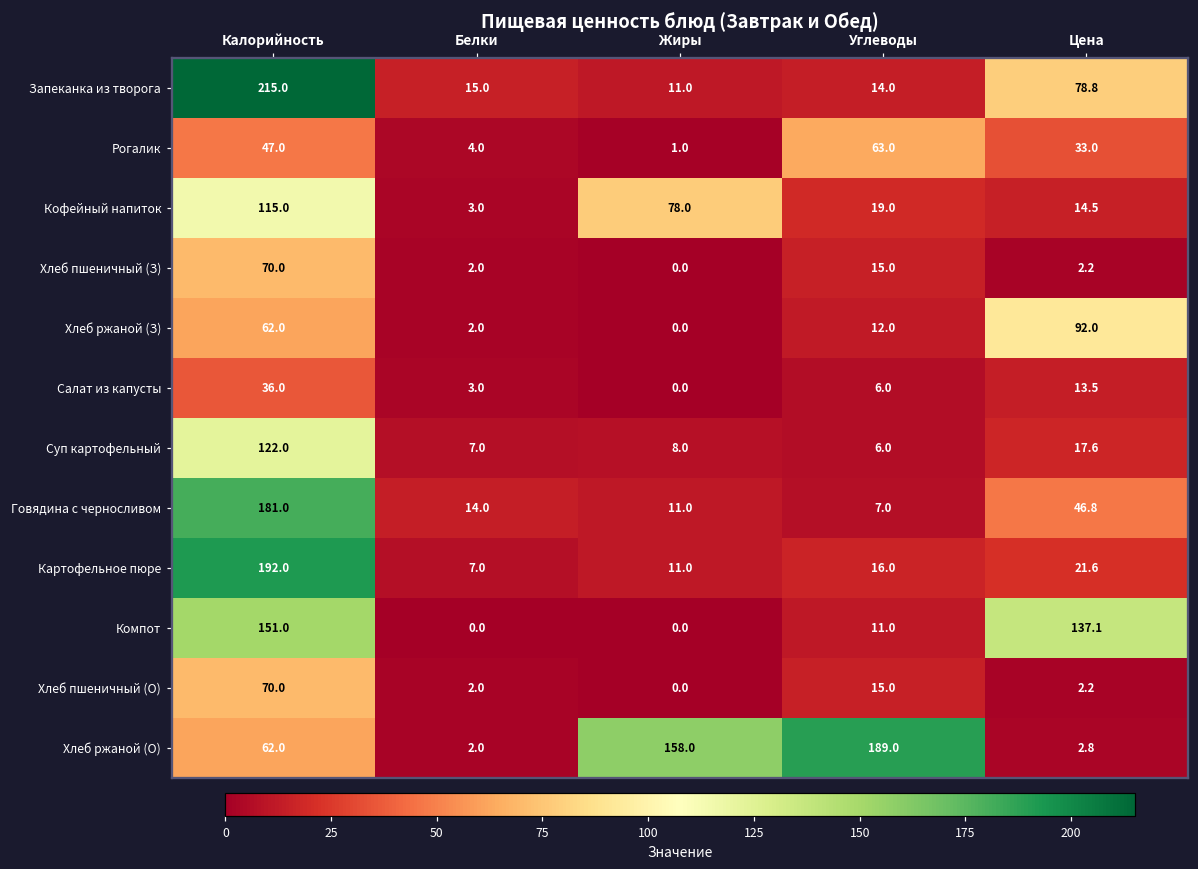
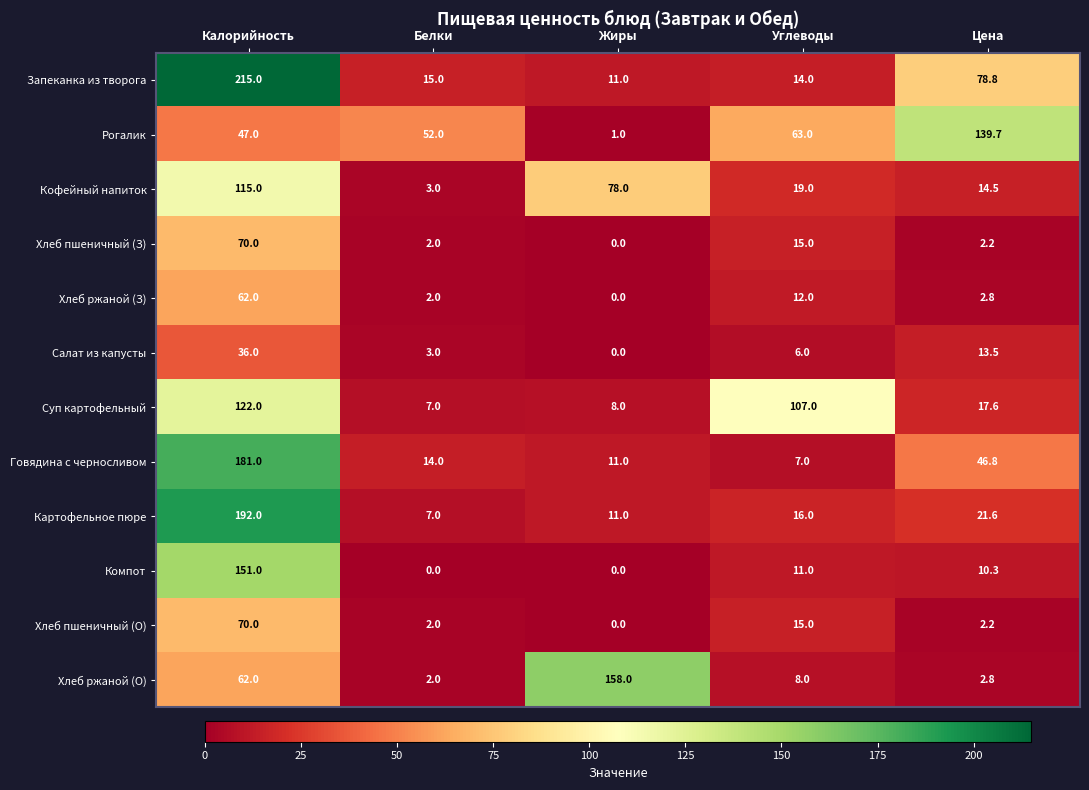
  {
    "Запеканка из творога": {
      "Калорийность": 215.0,
      "Белки": 15.0,
      "Жиры": 11.0,
      "Углеводы": 14.0,
      "Цена": 78.8
    },
    "Рогалик": {
      "Калорийность": 47.0,
-     "Белки": 4.0,
+     "Белки": 52.0,
      "Жиры": 1.0,
      "Углеводы": 63.0,
-     "Цена": 33.0
+     "Цена": 139.7
    },
    "Кофейный напиток": {
      "Калорийность": 115.0,
      "Белки": 3.0,
      "Жиры": 78.0,
      "Углеводы": 19.0,
      "Цена": 14.5
    },
    "Хлеб пшеничный (З)": {
      "Калорийность": 70.0,
      "Белки": 2.0,
      "Жиры": 0.0,
      "Углеводы": 15.0,
      "Цена": 2.2
    },
    "Хлеб ржаной (З)": {
      "Калорийность": 62.0,
      "Белки": 2.0,
      "Жиры": 0.0,
      "Углеводы": 12.0,
-     "Цена": 92.0
+     "Цена": 2.8
    },
    "Салат из капусты": {
      "Калорийность": 36.0,
      "Белки": 3.0,
      "Жиры": 0.0,
      "Углеводы": 6.0,
      "Цена": 13.5
    },
    "Суп картофельный": {
      "Калорийность": 122.0,
      "Белки": 7.0,
      "Жиры": 8.0,
-     "Углеводы": 6.0,
+     "Углеводы": 107.0,
      "Цена": 17.6
    },
    "Говядина с черносливом": {
      "Калорийность": 181.0,
      "Белки": 14.0,
      "Жиры": 11.0,
      "Углеводы": 7.0,
      "Цена": 46.8
    },
    "Картофельное пюре": {
      "Калорийность": 192.0,
      "Белки": 7.0,
      "Жиры": 11.0,
      "Углеводы": 16.0,
      "Цена": 21.6
    },
    "Компот": {
      "Калорийность": 151.0,
      "Белки": 0.0,
      "Жиры": 0.0,
      "Углеводы": 11.0,
-     "Цена": 137.1
+     "Цена": 10.3
    },
    "Хлеб пшеничный (О)": {
      "Калорийность": 70.0,
      "Белки": 2.0,
      "Жиры": 0.0,
      "Углеводы": 15.0,
      "Цена": 2.2
    },
    "Хлеб ржаной (О)": {
      "Калорийность": 62.0,
      "Белки": 2.0,
      "Жиры": 158.0,
-     "Углеводы": 189.0,
+     "Углеводы": 8.0,
      "Цена": 2.8
    }
  }
